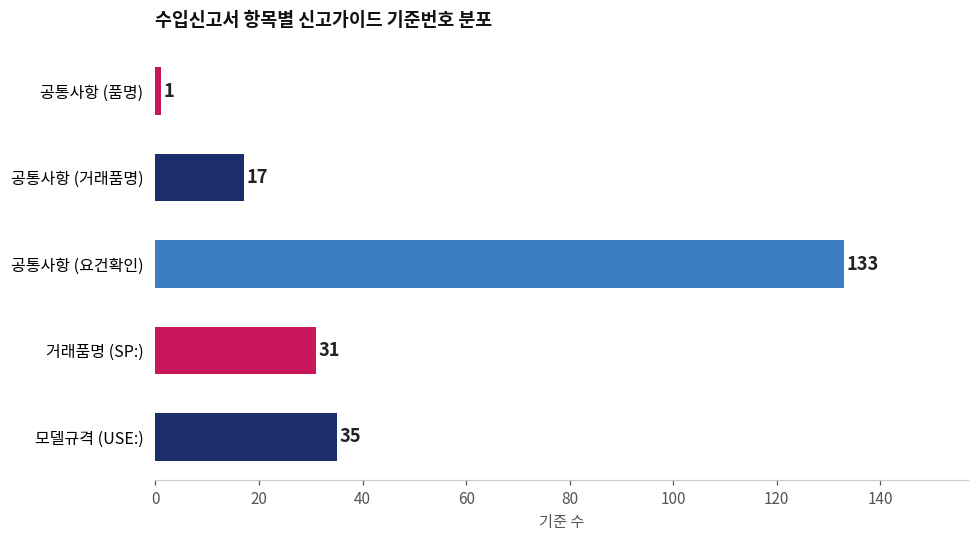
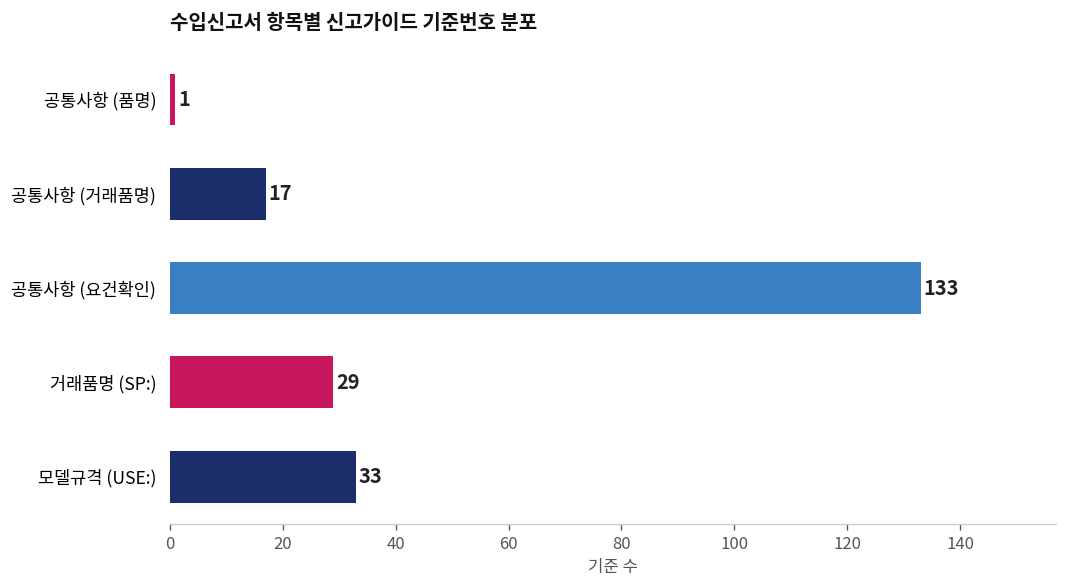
  {
    "공통사항 (품명)": 1,
    "공통사항 (거래품명)": 17,
    "공통사항 (요건확인)": 133,
-   "거래품명 (SP:)": 31,
-   "모델규격 (USE:)": 35
+   "거래품명 (SP:)": 29,
+   "모델규격 (USE:)": 33
  }
